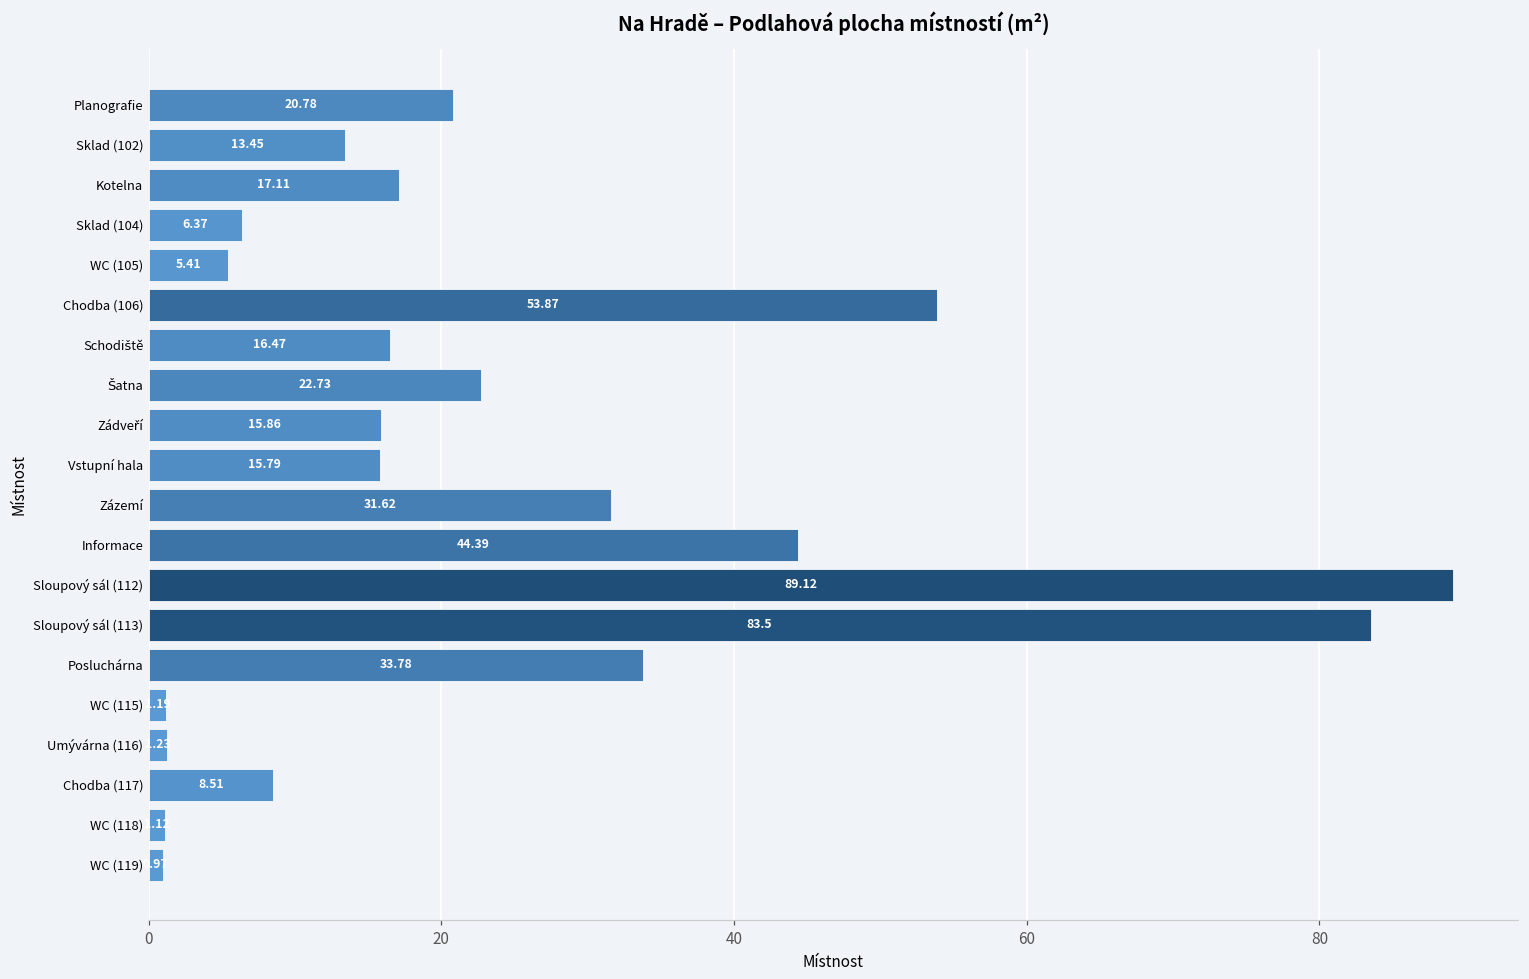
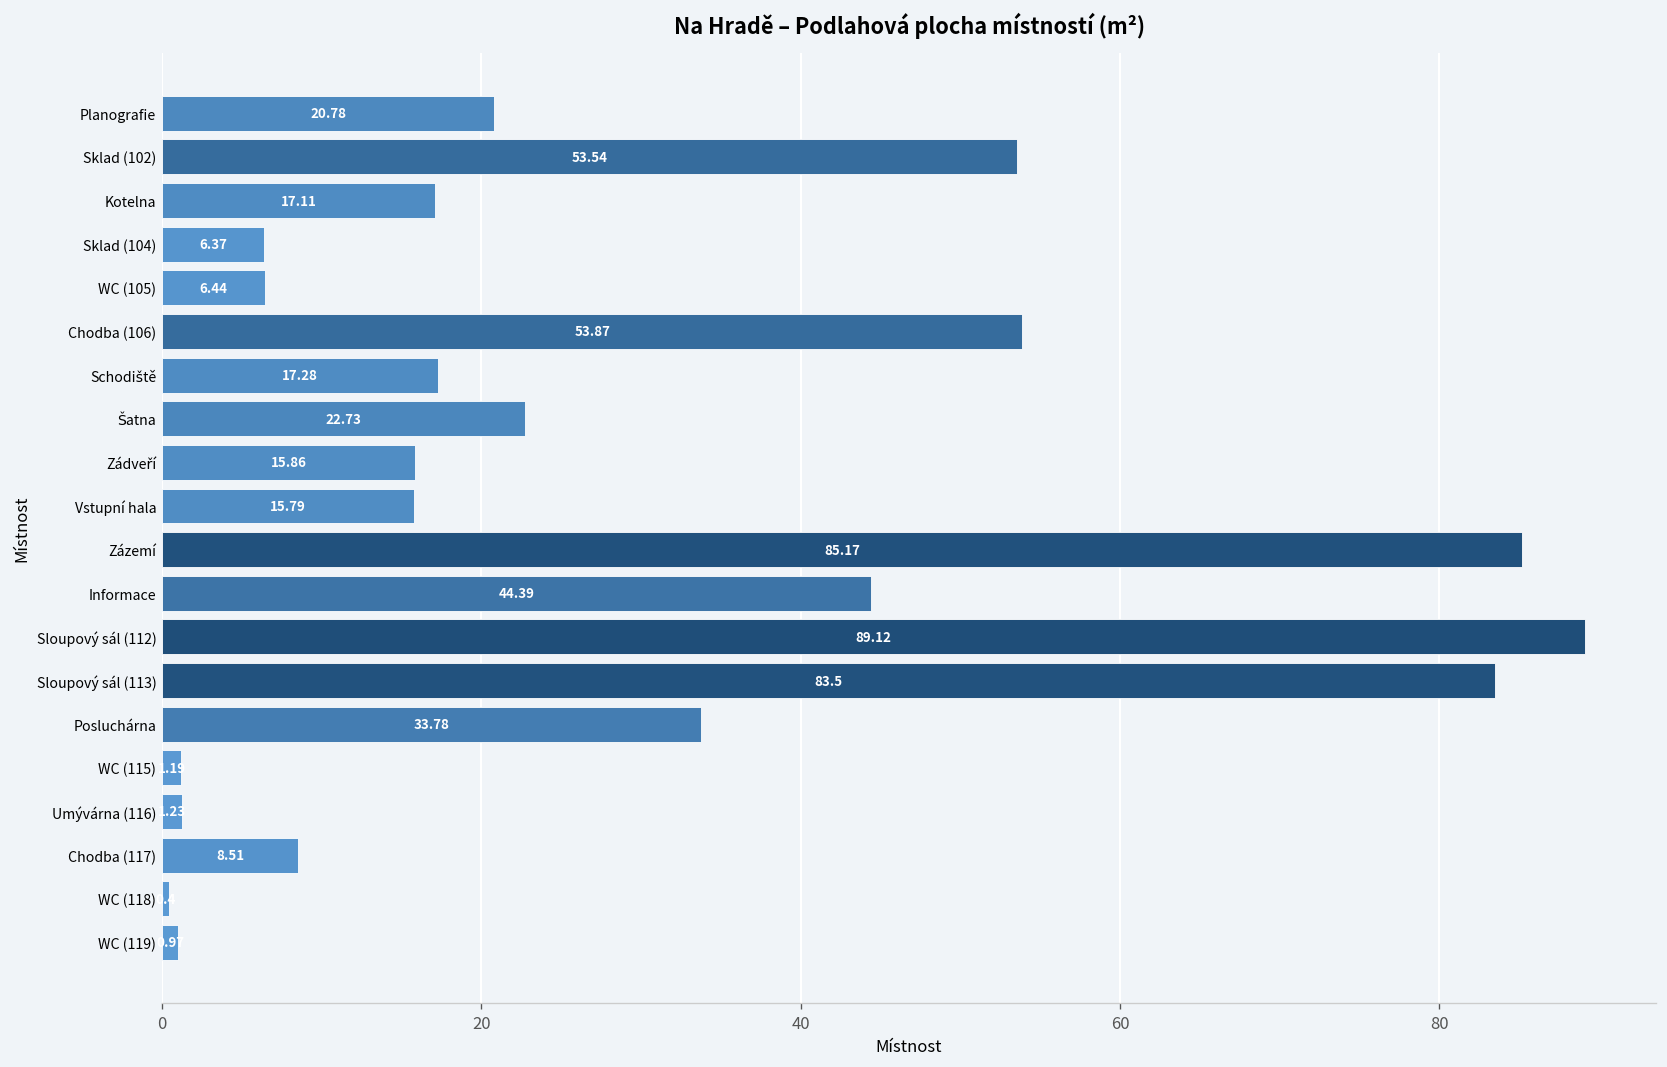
  {
    "Planografie": 20.78,
-   "Sklad (102)": 13.45,
+   "Sklad (102)": 53.54,
    "Kotelna": 17.11,
    "Sklad (104)": 6.37,
-   "WC (105)": 5.41,
+   "WC (105)": 6.44,
    "Chodba (106)": 53.87,
-   "Schodiště": 16.47,
+   "Schodiště": 17.28,
    "Šatna": 22.73,
    "Zádveří": 15.86,
    "Vstupní hala": 15.79,
-   "Zázemí": 31.62,
+   "Zázemí": 85.17,
    "Informace": 44.39,
    "Sloupový sál (112)": 89.12,
    "Sloupový sál (113)": 83.5,
    "Posluchárna": 33.78,
    "WC (115)": 1.19,
    "Umývárna (116)": 1.23,
    "Chodba (117)": 8.51,
-   "WC (118)": 1.1
+   "WC (118)": 0.4
  }
